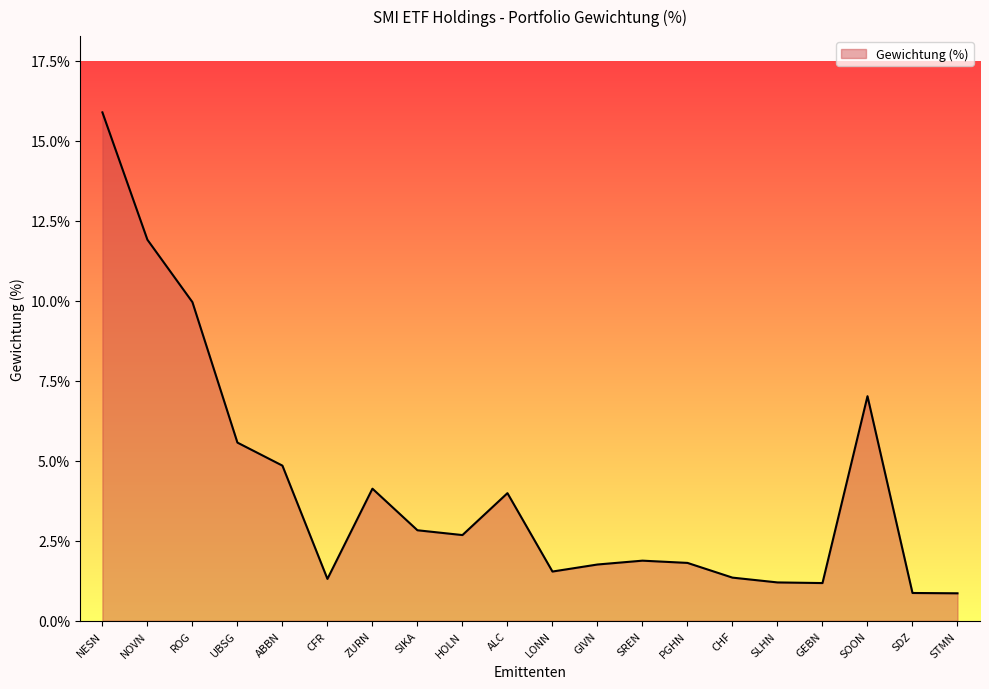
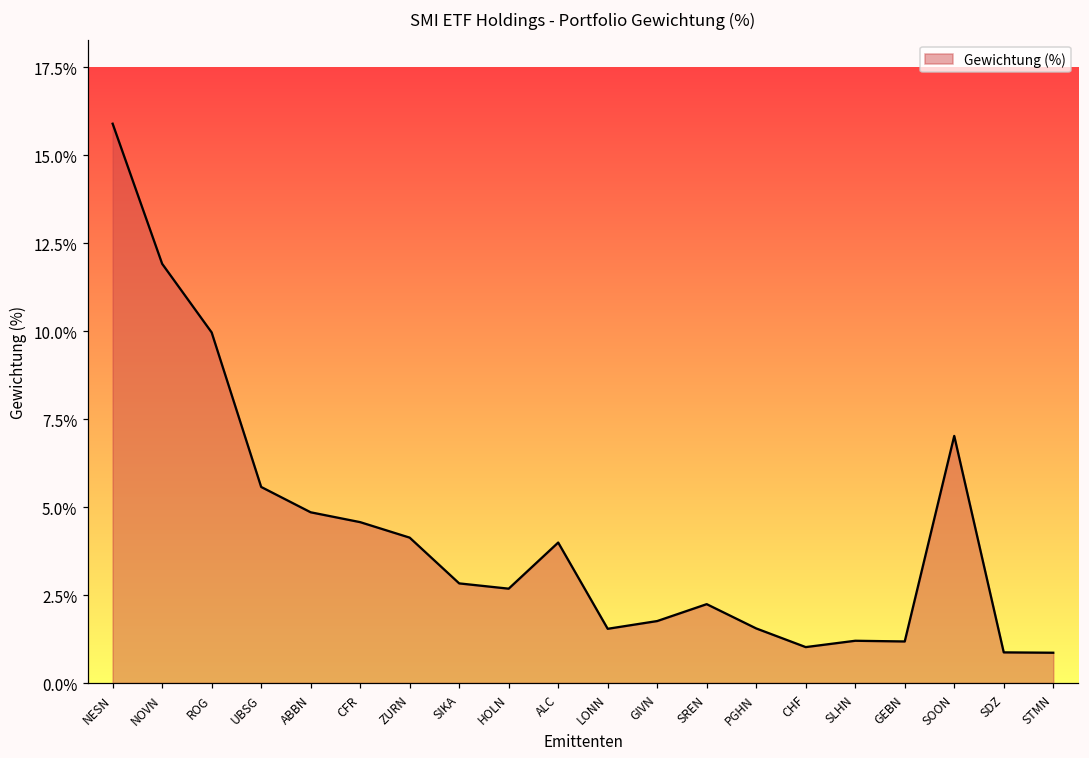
  {
    "NESN": "15.9%",
    "NOVN": "11.9%",
    "ROG": "10.0%",
    "UBSG": "5.6%",
    "ABBN": "4.9%",
-   "CFR": "1.3%",
+   "CFR": "4.6%",
    "ZURN": "4.1%",
    "SIKA": "2.8%",
    "HOLN": "2.7%",
    "ALC": "4.0%",
    "LONN": "1.5%",
    "GIVN": "1.8%",
-   "SREN": "1.9%",
-   "PGHN": "1.8%",
-   "CHF": "1.4%",
+   "SREN": "2.2%",
+   "PGHN": "1.6%",
+   "CHF": "1.0%",
    "SLHN": "1.2%",
    "GEBN": "1.2%",
    "SOON": "7.0%",
    "SDZ": "0.9%",
    "STMN": "0.9%"
  }
